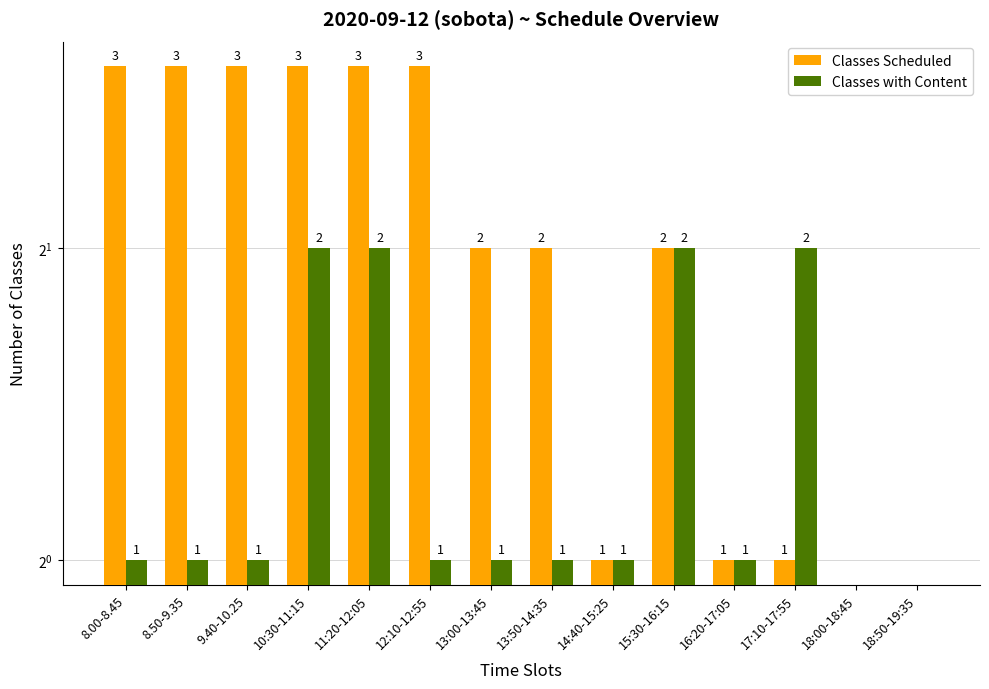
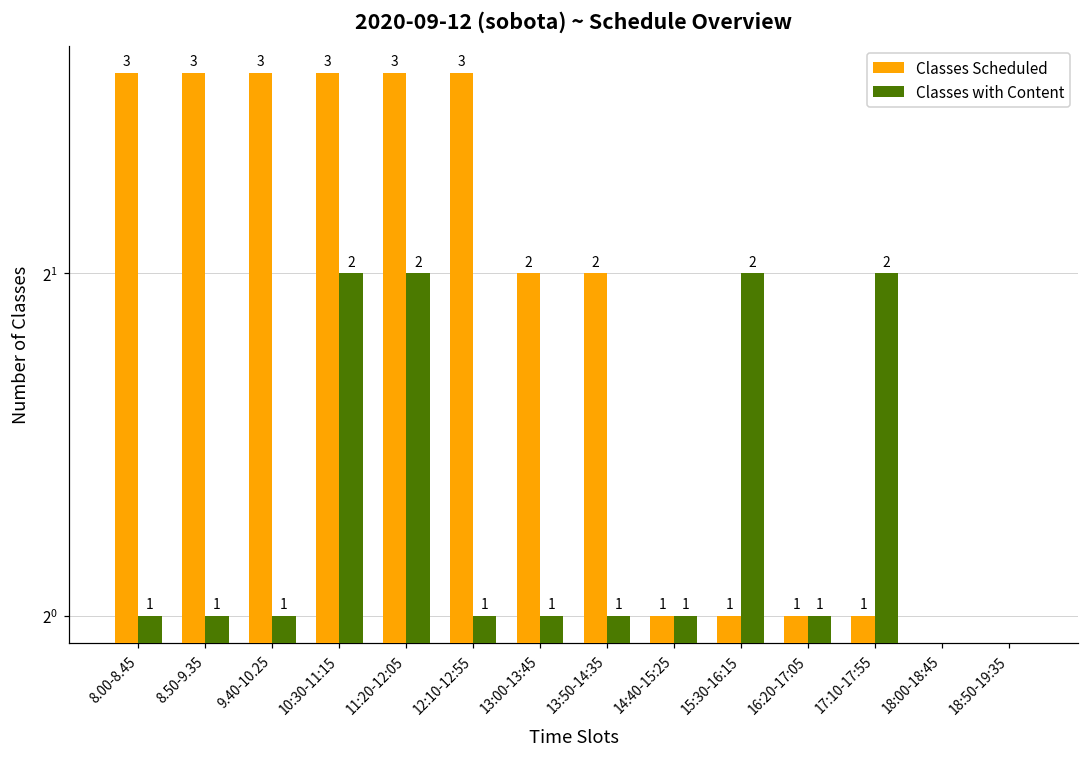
  {
    "Classes Scheduled": {
      "8.00-8.45": 3,
      "8.50-9.35": 3,
      "9.40-10.25": 3,
      "10:30-11:15": 3,
      "11:20-12:05": 3,
      "12:10-12:55": 3,
      "13:00-13:45": 2,
      "13:50-14:35": 2,
      "14:40-15:25": 1,
-     "15:30-16:15": 2,
+     "15:30-16:15": 1,
      "16:20-17:05": 1,
      "17:10-17:55": 1
    },
    "Classes with Content": {
      "8.00-8.45": 1,
      "8.50-9.35": 1,
      "9.40-10.25": 1,
      "10:30-11:15": 2,
      "11:20-12:05": 2,
      "12:10-12:55": 1,
      "13:00-13:45": 1,
      "13:50-14:35": 1,
      "14:40-15:25": 1,
      "15:30-16:15": 2,
      "16:20-17:05": 1,
      "17:10-17:55": 2
    }
  }
